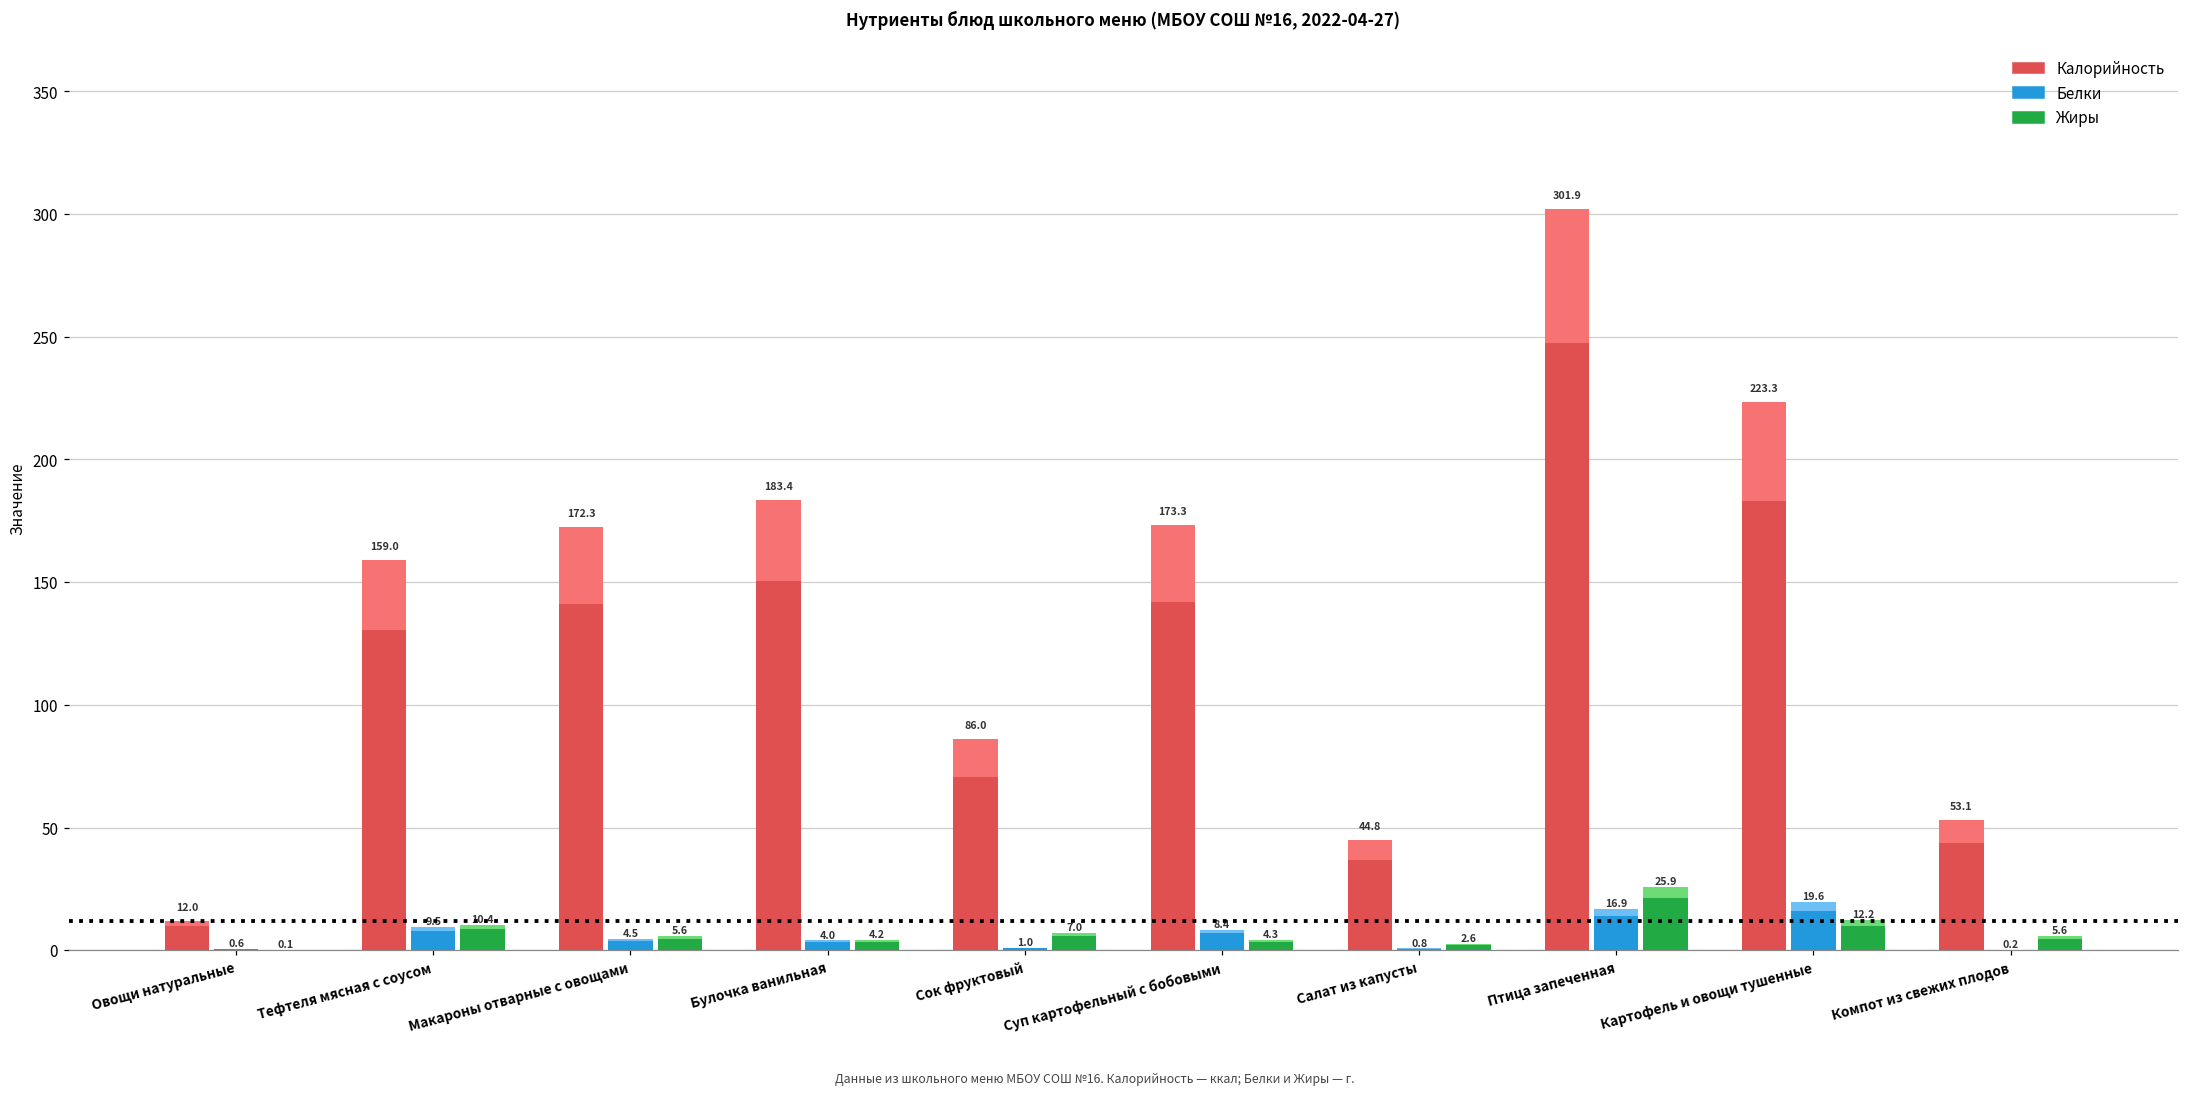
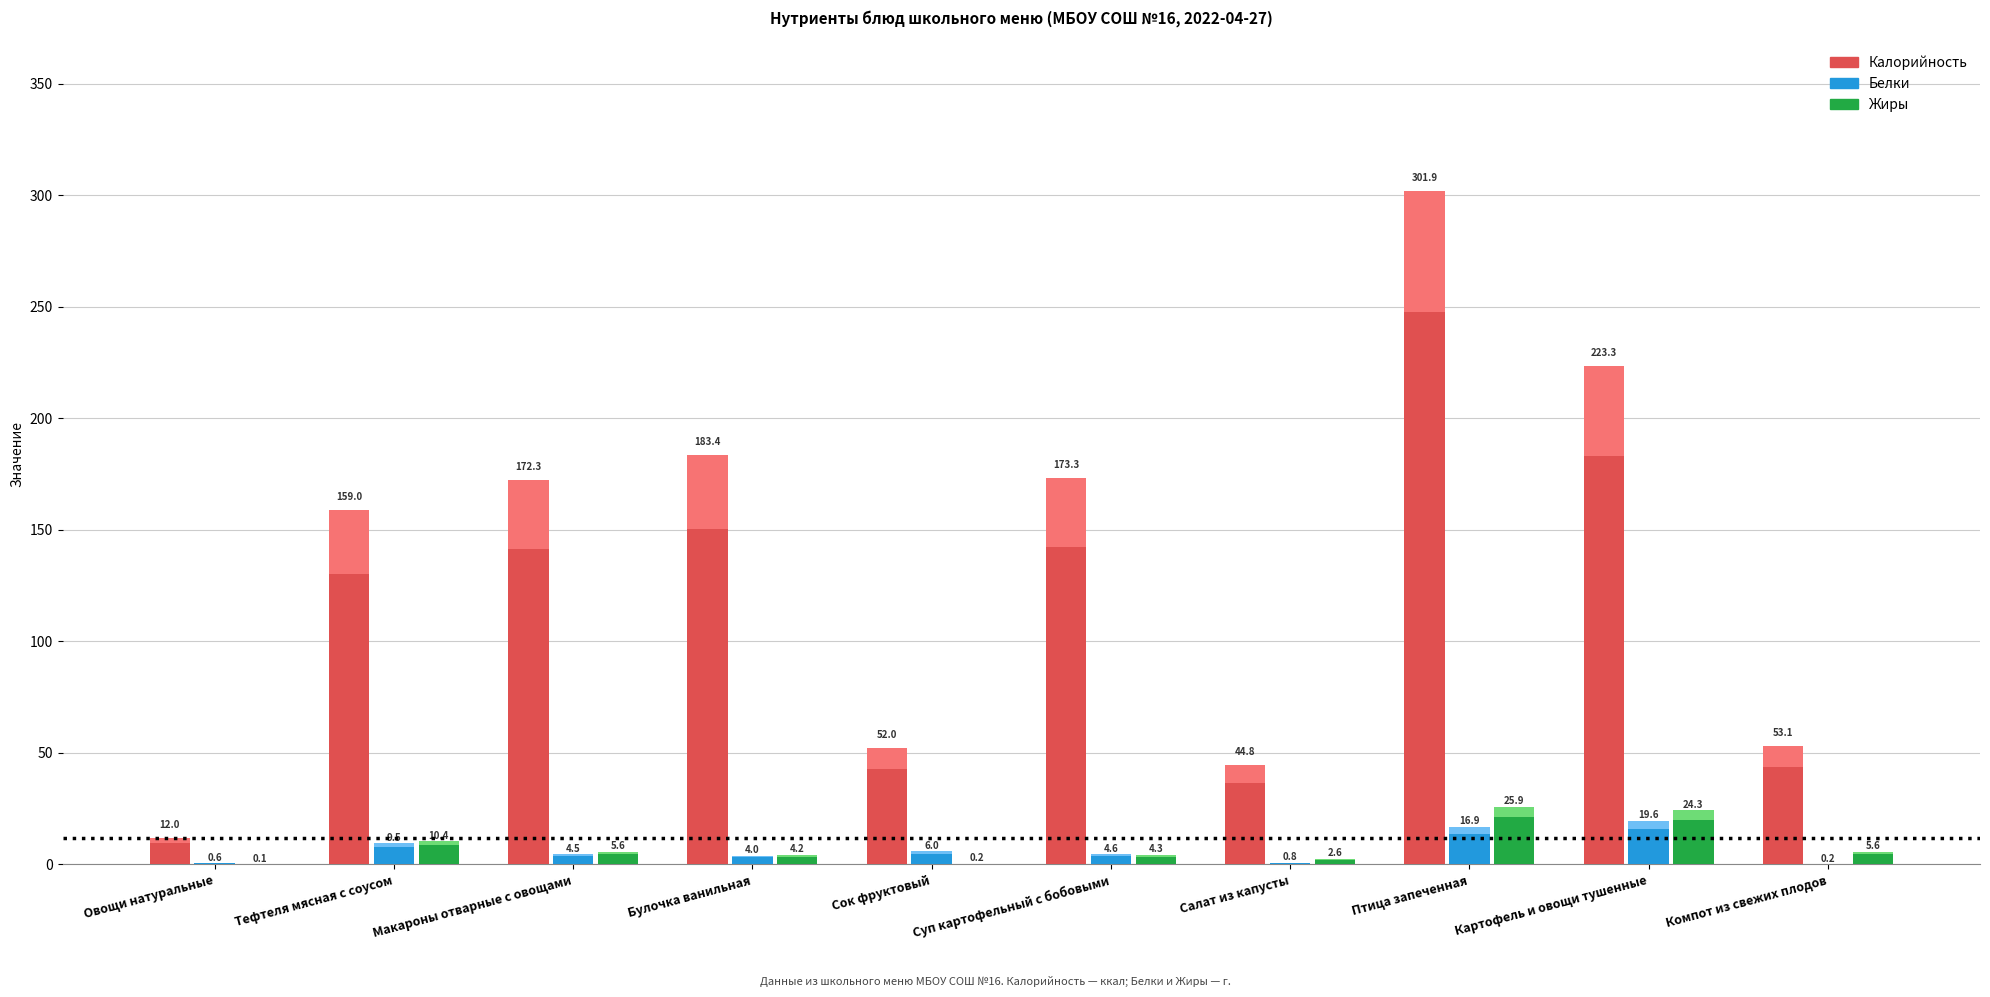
  {
    "Калорийность": {
      "Овощи натуральные": 12.0,
      "Тефтеля мясная с соусом": 159.0,
      "Макароны отварные с овощами": 172.3,
      "Булочка ванильная": 183.4,
-     "Сок фруктовый": 86.0,
+     "Сок фруктовый": 52.0,
      "Суп картофельный с бобовыми": 173.3,
      "Салат из капусты": 44.8,
      "Птица запеченная": 301.9,
      "Картофель и овощи тушенные": 223.3,
      "Компот из свежих плодов": 53.1
    },
    "Белки": {
      "Овощи натуральные": 0.6,
      "Тефтеля мясная с соусом": 9.5,
      "Макароны отварные с овощами": 4.5,
      "Булочка ванильная": 4.0,
-     "Сок фруктовый": 1.0,
-     "Суп картофельный с бобовыми": 8.4,
+     "Сок фруктовый": 6.0,
+     "Суп картофельный с бобовыми": 4.6,
      "Салат из капусты": 0.8,
      "Птица запеченная": 16.9,
      "Картофель и овощи тушенные": 19.6,
      "Компот из свежих плодов": 0.2
    },
    "Жиры": {
      "Овощи натуральные": 0.1,
      "Тефтеля мясная с соусом": 10.4,
      "Макароны отварные с овощами": 5.6,
      "Булочка ванильная": 4.2,
-     "Сок фруктовый": 7.0,
+     "Сок фруктовый": 0.2,
      "Суп картофельный с бобовыми": 4.3,
      "Салат из капусты": 2.6,
      "Птица запеченная": 25.9,
-     "Картофель и овощи тушенные": 12.2,
+     "Картофель и овощи тушенные": 24.3,
      "Компот из свежих плодов": 5.6
    }
  }
